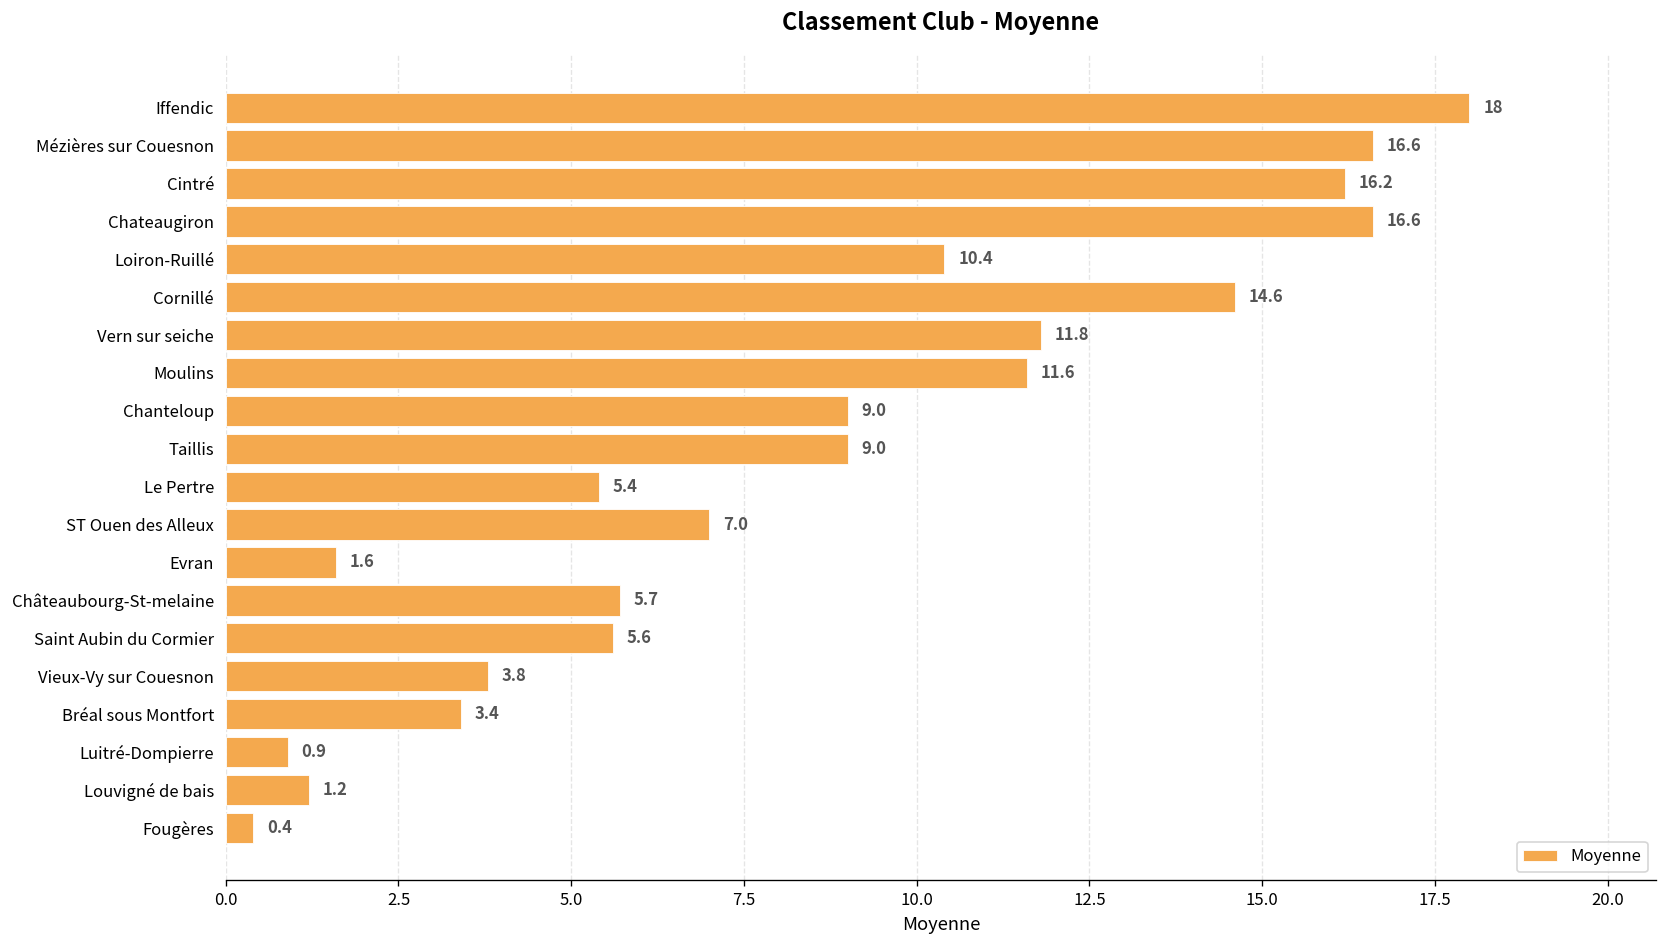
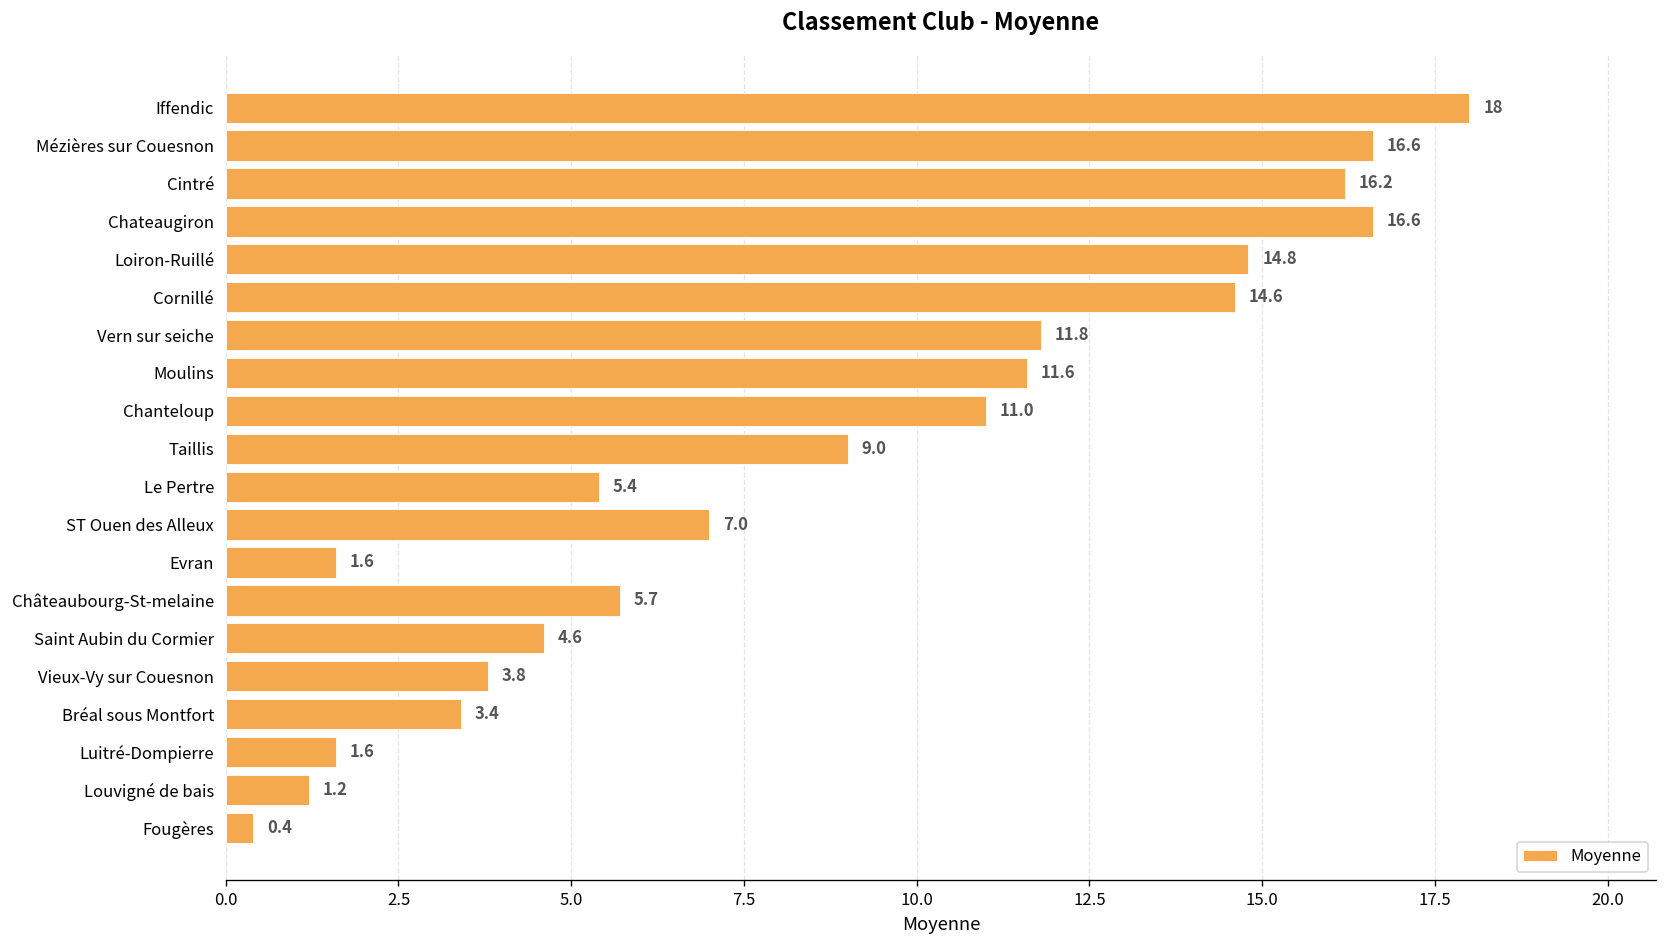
  {
    "Iffendic": 18,
    "Mézières sur Couesnon": 16.6,
    "Cintré": 16.2,
    "Chateaugiron": 16.6,
-   "Loiron-Ruillé": 10.4,
+   "Loiron-Ruillé": 14.8,
    "Cornillé": 14.6,
    "Vern sur seiche": 11.8,
    "Moulins": 11.6,
-   "Chanteloup": 9.0,
+   "Chanteloup": 11.0,
    "Taillis": 9.0,
    "Le Pertre": 5.4,
    "ST Ouen des Alleux": 7.0,
    "Evran": 1.6,
    "Châteaubourg-St-melaine": 5.7,
-   "Saint Aubin du Cormier": 5.6,
+   "Saint Aubin du Cormier": 4.6,
    "Vieux-Vy sur Couesnon": 3.8,
    "Bréal sous Montfort": 3.4,
-   "Luitré-Dompierre": 0.9,
+   "Luitré-Dompierre": 1.6,
    "Louvigné de bais": 1.2,
    "Fougères": 0.4
  }
